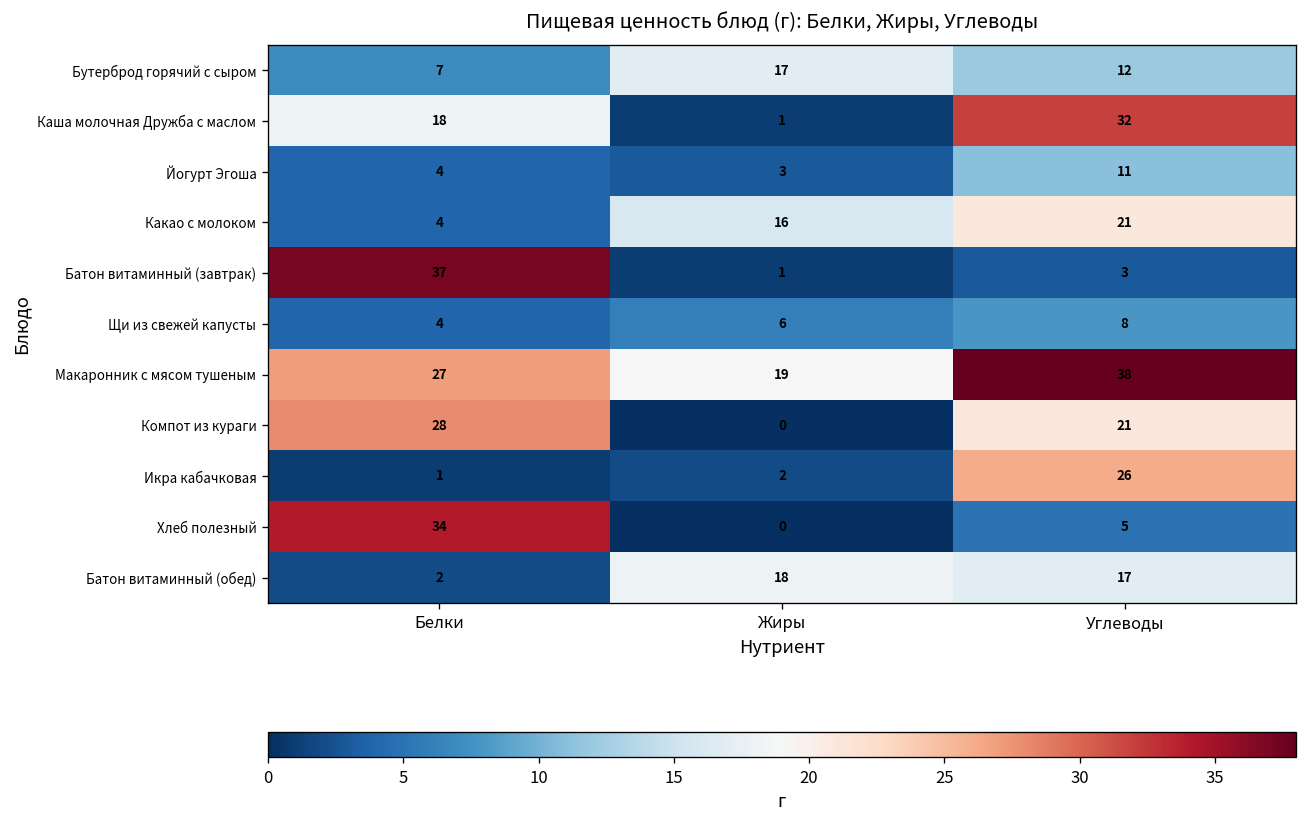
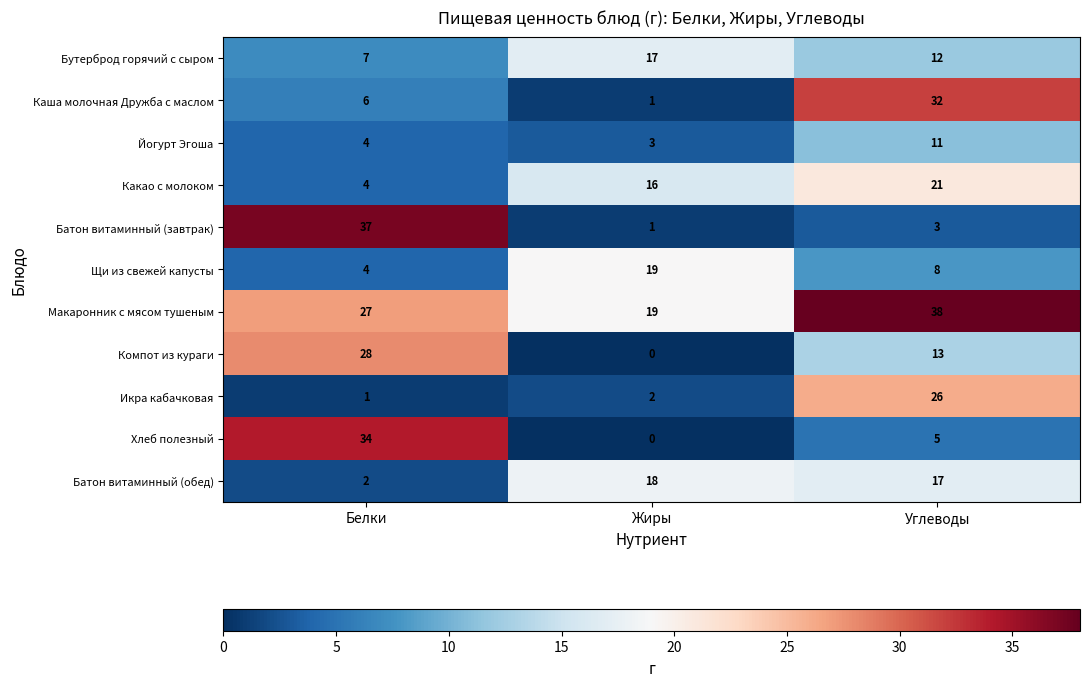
  {
    "Бутерброд горячий с сыром": {
      "Белки": 7,
      "Жиры": 17,
      "Углеводы": 12
    },
    "Каша молочная Дружба с маслом": {
-     "Белки": 18,
+     "Белки": 6,
      "Жиры": 1,
      "Углеводы": 32
    },
    "Йогурт Эгоша": {
      "Белки": 4,
      "Жиры": 3,
      "Углеводы": 11
    },
    "Какао с молоком": {
      "Белки": 4,
      "Жиры": 16,
      "Углеводы": 21
    },
    "Батон витаминный (завтрак)": {
      "Белки": 37,
      "Жиры": 1,
      "Углеводы": 3
    },
    "Щи из свежей капусты": {
      "Белки": 4,
-     "Жиры": 6,
+     "Жиры": 19,
      "Углеводы": 8
    },
    "Макаронник с мясом тушеным": {
      "Белки": 27,
      "Жиры": 19,
      "Углеводы": 38
    },
    "Компот из кураги": {
      "Белки": 28,
      "Жиры": 0,
-     "Углеводы": 21
+     "Углеводы": 13
    },
    "Икра кабачковая": {
      "Белки": 1,
      "Жиры": 2,
      "Углеводы": 26
    },
    "Хлеб полезный": {
      "Белки": 34,
      "Жиры": 0,
      "Углеводы": 5
    },
    "Батон витаминный (обед)": {
      "Белки": 2,
      "Жиры": 18,
      "Углеводы": 17
    }
  }
